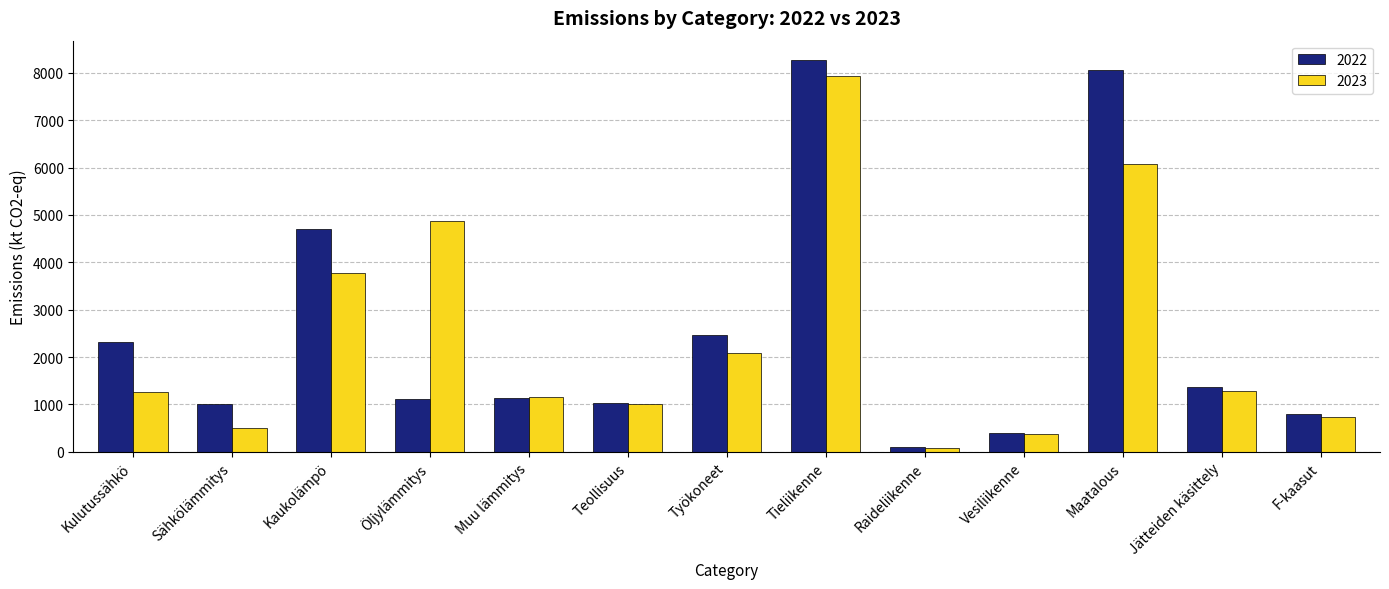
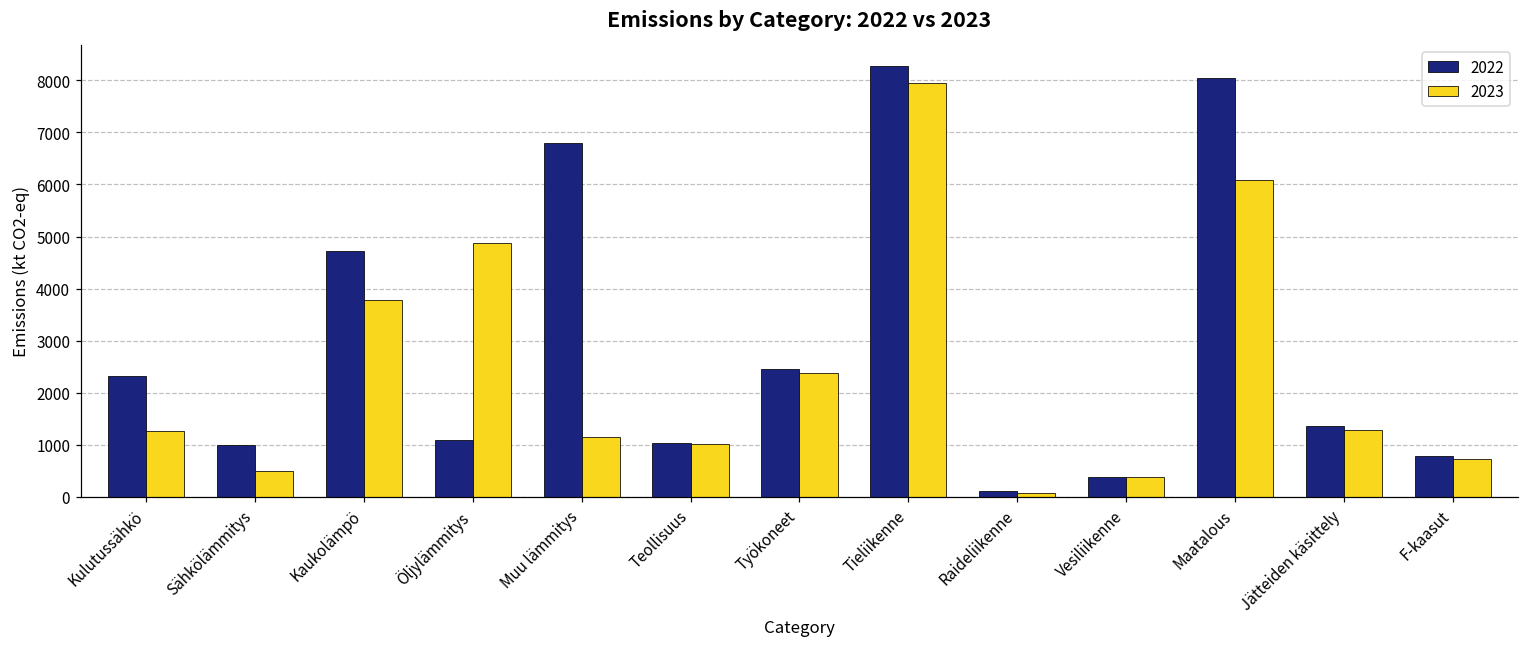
  {
    "2022": {
      "Kulutussähkö": 2300,
      "Sähkölämmitys": 1000,
      "Kaukolämpö": 4700,
      "Öljylämmitys": 1100,
-     "Muu lämmitys": 1100,
+     "Muu lämmitys": 6800,
      "Teollisuus": 1000,
      "Työkoneet": 2500,
      "Tieliikenne": 8300,
      "Raideliikenne": 100,
      "Vesiliikenne": 400,
      "Maatalous": 8100,
      "Jätteiden käsittely": 1400,
      "F-kaasut": 800
    },
    "2023": {
      "Kulutussähkö": 1300,
      "Sähkölämmitys": 500,
      "Kaukolämpö": 3800,
      "Öljylämmitys": 4900,
      "Muu lämmitys": 1100,
      "Teollisuus": 1000,
-     "Työkoneet": 2100,
+     "Työkoneet": 2400,
      "Tieliikenne": 7900,
      "Raideliikenne": 100,
      "Vesiliikenne": 400,
      "Maatalous": 6100,
      "Jätteiden käsittely": 1300,
      "F-kaasut": 700
    }
  }
